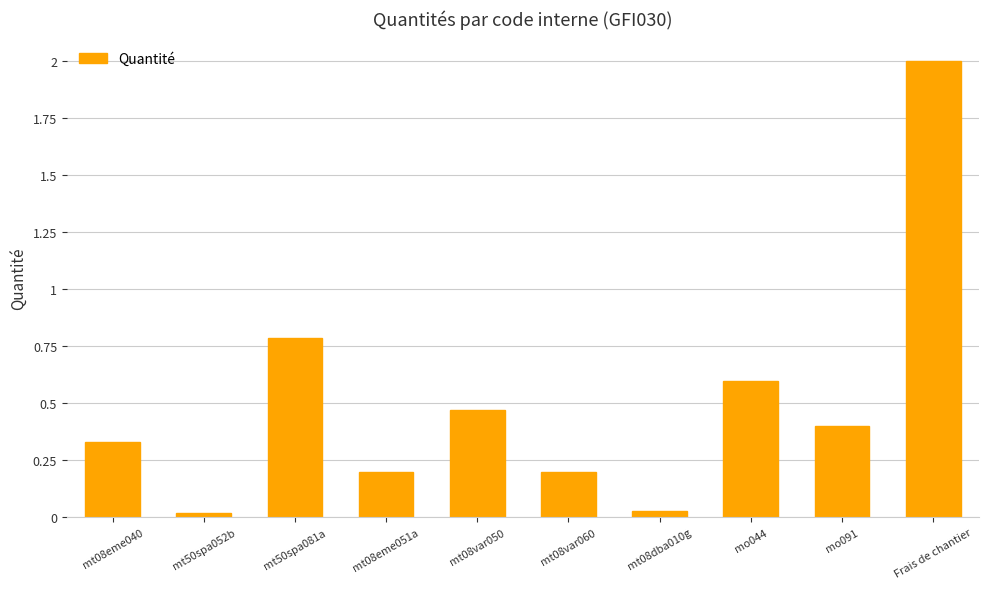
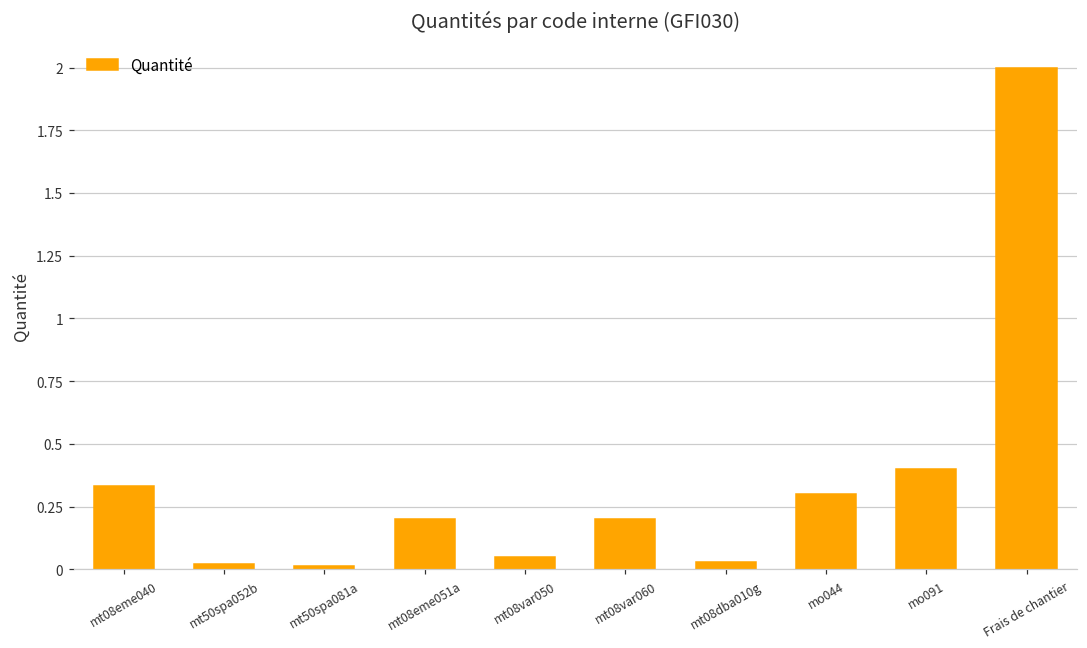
  {
    "mt08eme040": 0.33,
    "mt50spa052b": 0.02,
-   "mt50spa081a": 0.79,
+   "mt50spa081a": 0.01,
    "mt08eme051a": 0.20,
-   "mt08var050": 0.47,
+   "mt08var050": 0.05,
    "mt08var060": 0.20,
    "mt08dba010g": 0.03,
-   "mo044": 0.6,
+   "mo044": 0.3,
    "mo091": 0.40,
    "Frais de chantier": 2.00
  }
